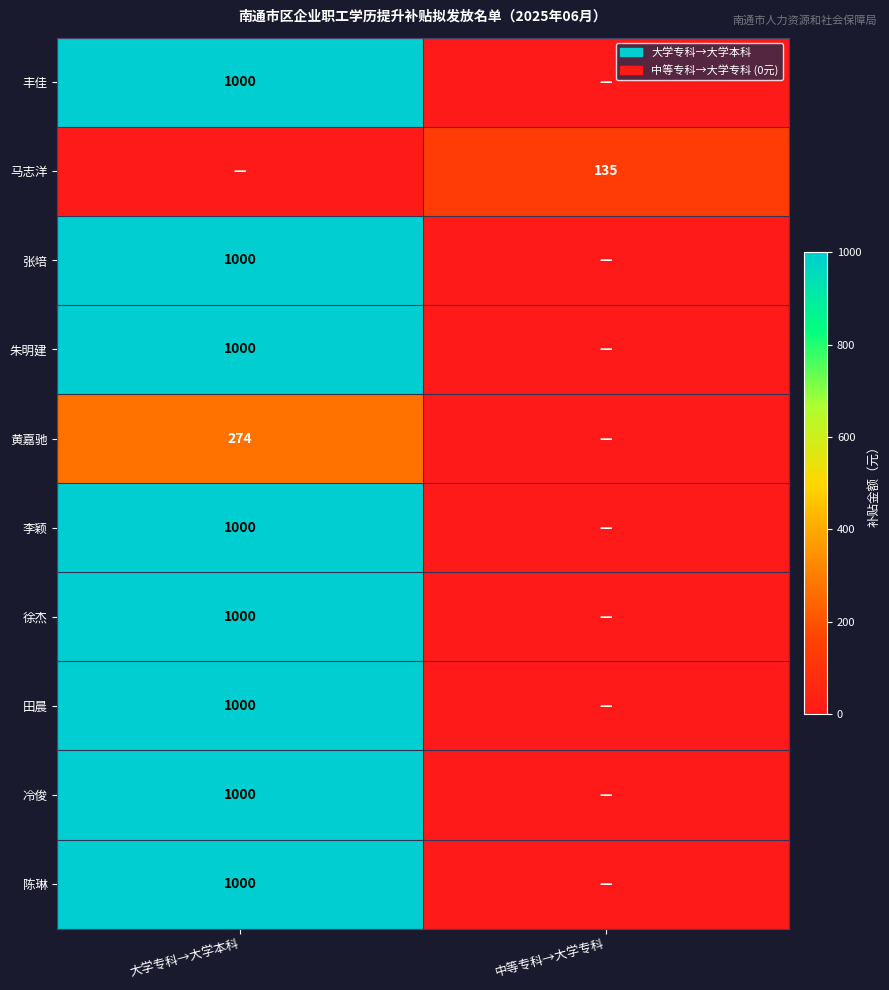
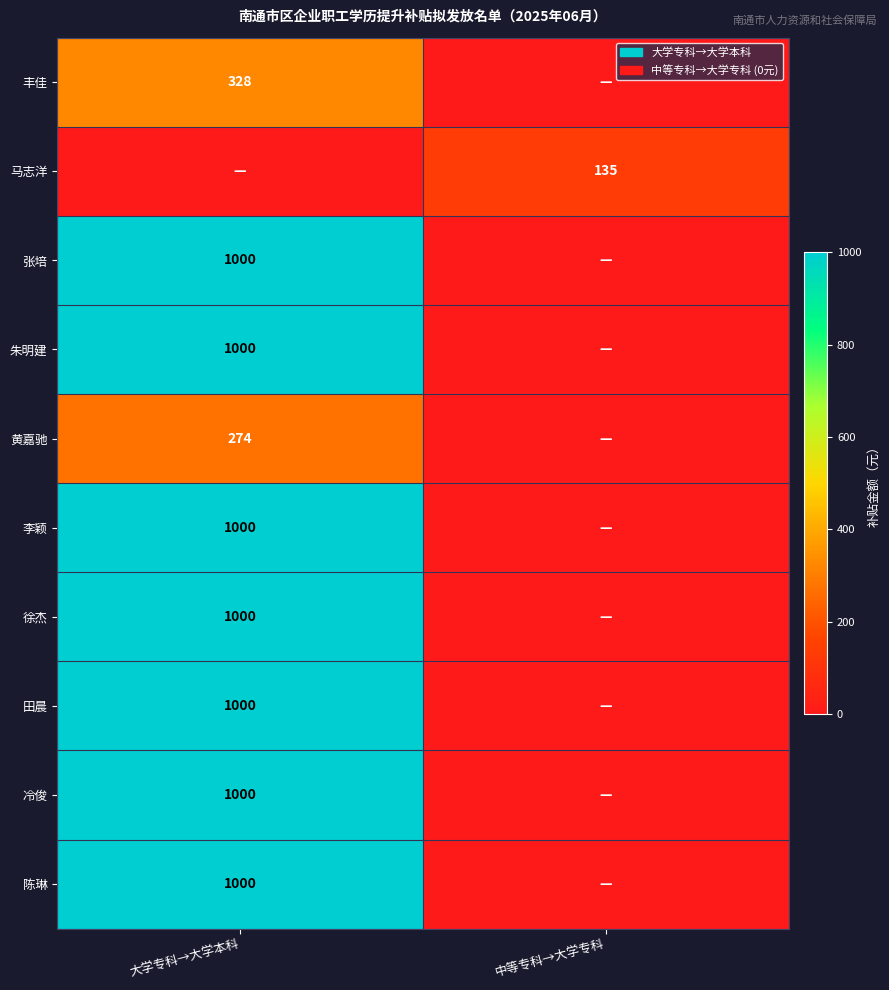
  {
    "丰佳": {
-     "大学专科→大学本科": 1000
+     "大学专科→大学本科": 328
    },
    "马志洋": {
      "中等专科→大学专科": 135
    },
    "张培": {
      "大学专科→大学本科": 1000
    },
    "朱明建": {
      "大学专科→大学本科": 1000
    },
    "黄嘉驰": {
      "大学专科→大学本科": 274
    },
    "李颖": {
      "大学专科→大学本科": 1000
    },
    "徐杰": {
      "大学专科→大学本科": 1000
    },
    "田晨": {
      "大学专科→大学本科": 1000
    },
    "冷俊": {
      "大学专科→大学本科": 1000
    },
    "陈琳": {
      "大学专科→大学本科": 1000
    }
  }
